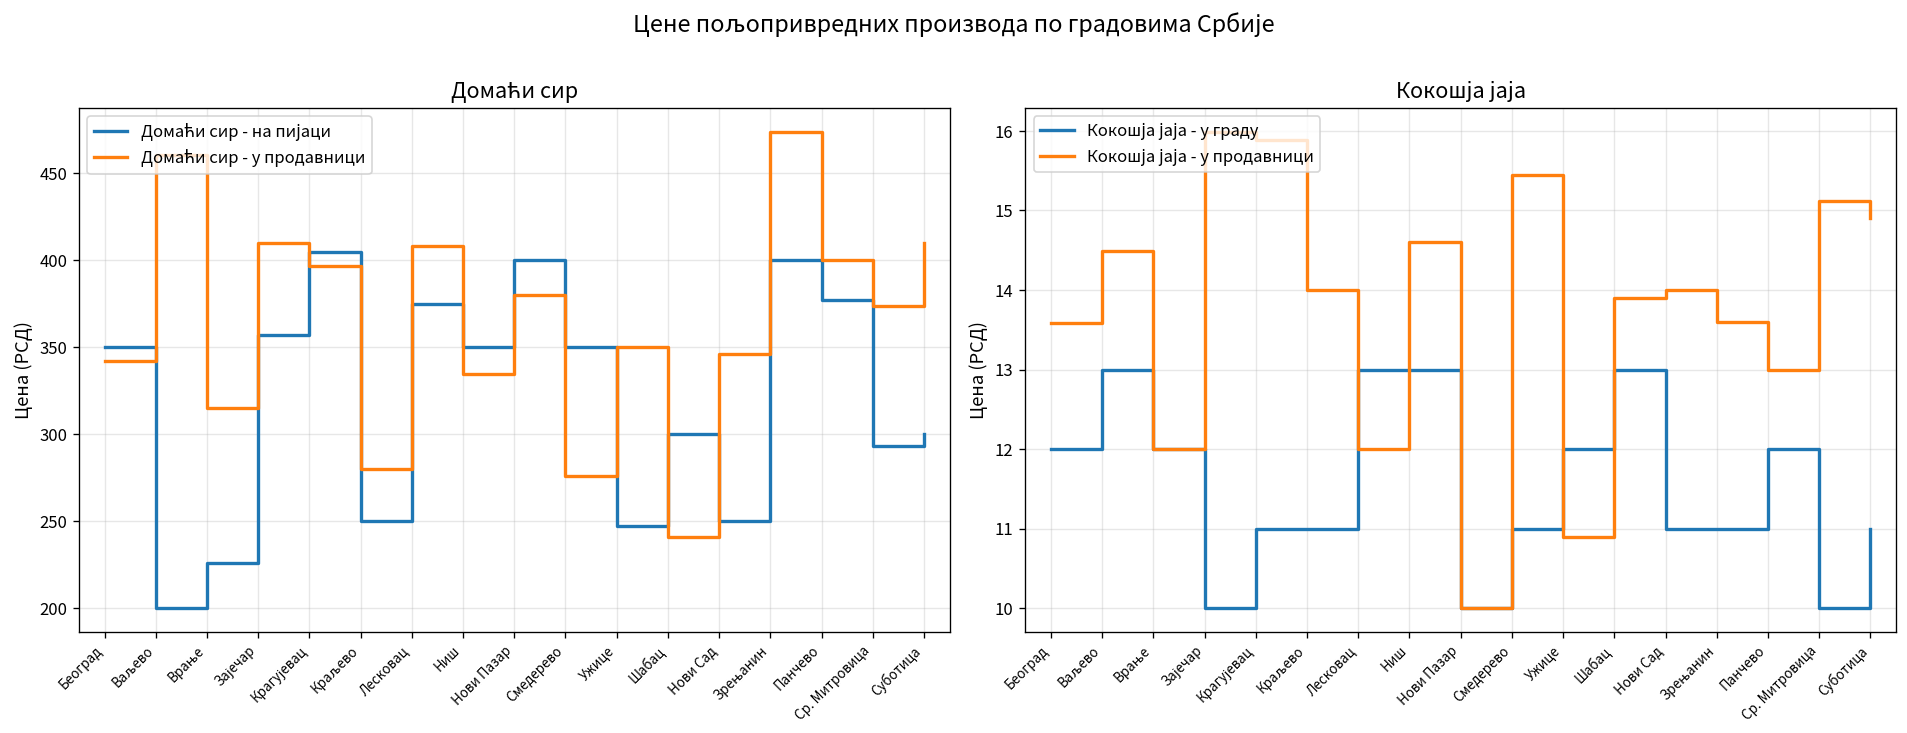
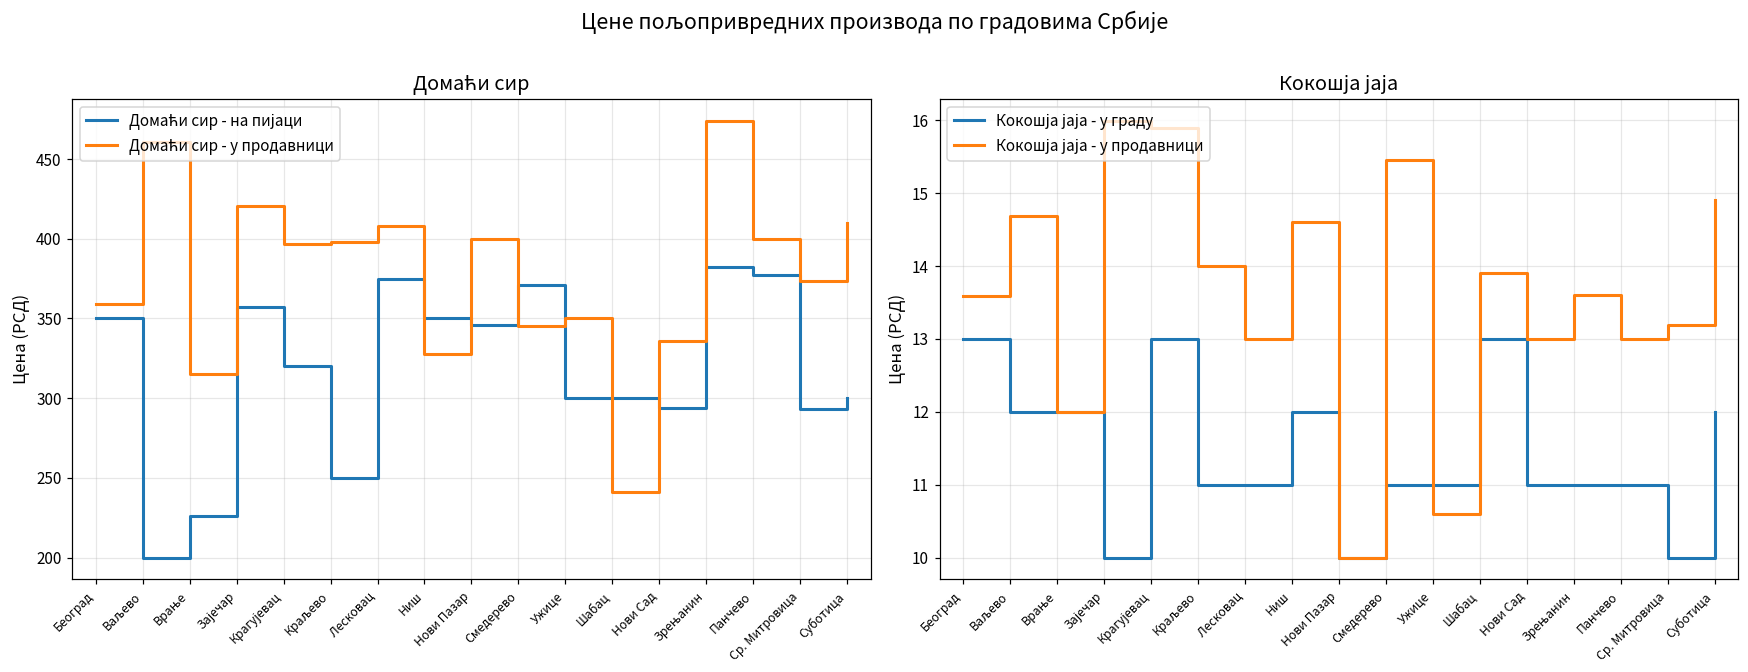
  {
    "Домаћи сир": {
      "Домаћи сир - на пијаци": {
        "Београд": 350,
        "Ваљево": 200,
        "Врање": 226,
        "Зајечар": 357,
-       "Крагујевац": 405,
+       "Крагујевац": 320,
        "Краљево": 250,
        "Лесковац": 375,
        "Ниш": 350,
-       "Нови Пазар": 400,
-       "Смедерево": 350,
-       "Ужице": 247,
+       "Нови Пазар": 346,
+       "Смедерево": 371,
+       "Ужице": 300,
        "Шабац": 300,
-       "Нови Сад": 250,
-       "Зрењанин": 400,
+       "Нови Сад": 294,
+       "Зрењанин": 382,
        "Панчево": 377,
        "Ср. Митровица": 293,
        "Суботица": 300
      },
      "Домаћи сир - у продавници": {
-       "Београд": 342,
+       "Београд": 359,
        "Врање": 315,
-       "Зајечар": 410,
+       "Зајечар": 420,
        "Крагујевац": 397,
-       "Краљево": 280,
+       "Краљево": 398,
        "Лесковац": 408,
-       "Ниш": 335,
-       "Нови Пазар": 380,
-       "Смедерево": 276,
+       "Ниш": 328,
+       "Нови Пазар": 400,
+       "Смедерево": 345,
        "Ужице": 350,
        "Шабац": 241,
-       "Нови Сад": 346,
+       "Нови Сад": 336,
        "Зрењанин": 474,
        "Панчево": 400,
        "Ср. Митровица": 374,
        "Суботица": 410
      }
    },
    "Кокошја јаја": {
      "Кокошја јаја - у граду": {
-       "Београд": 12,
-       "Ваљево": 13,
+       "Београд": 13,
+       "Ваљево": 12,
        "Зајечар": 10,
-       "Крагујевац": 11,
+       "Крагујевац": 13,
        "Краљево": 11,
-       "Лесковац": 13,
-       "Ниш": 13,
+       "Лесковац": 11,
+       "Ниш": 12,
        "Смедерево": 11,
-       "Ужице": 12,
+       "Ужице": 11,
        "Шабац": 13,
        "Нови Сад": 11,
        "Зрењанин": 11,
-       "Панчево": 12,
+       "Панчево": 11,
        "Ср. Митровица": 10,
-       "Суботица": 11
+       "Суботица": 12
      },
      "Кокошја јаја - у продавници": {
        "Београд": 13.6,
-       "Ваљево": 14.5,
+       "Ваљево": 14.7,
        "Краљево": 14.0,
-       "Лесковац": 12,
+       "Лесковац": 13,
        "Ниш": 14.6,
        "Смедерево": 15.5,
-       "Ужице": 10.9,
+       "Ужице": 10.6,
        "Шабац": 13.9,
-       "Нови Сад": 14,
+       "Нови Сад": 13,
        "Зрењанин": 13.6,
        "Панчево": 13.0,
-       "Ср. Митровица": 15.1,
+       "Ср. Митровица": 13.2,
        "Суботица": 14.9
      }
    }
  }
